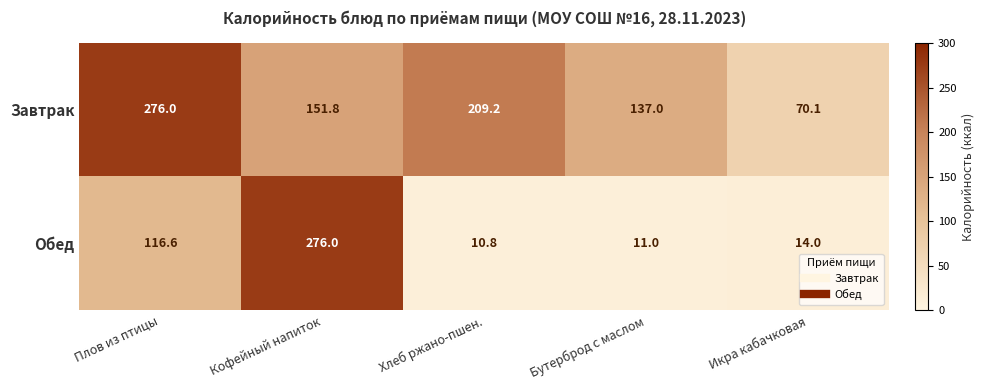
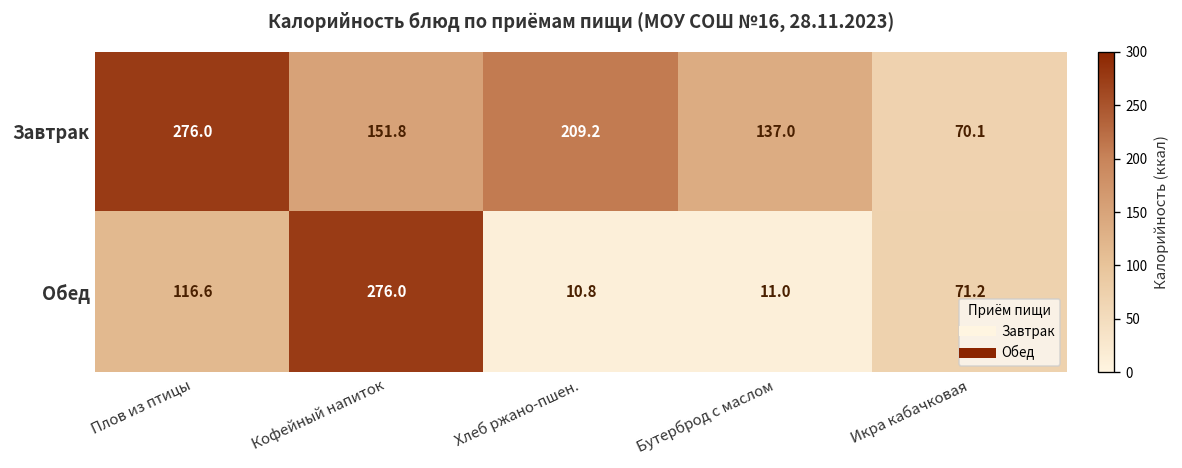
  {
    "Завтрак": {
      "Плов из птицы": 276.0,
      "Кофейный напиток": 151.8,
      "Хлеб ржано-пшен.": 209.2,
      "Бутерброд с маслом": 137.0,
      "Икра кабачковая": 70.1
    },
    "Обед": {
      "Плов из птицы": 116.6,
      "Кофейный напиток": 276.0,
      "Хлеб ржано-пшен.": 10.8,
      "Бутерброд с маслом": 11.0,
-     "Икра кабачковая": 14.0
+     "Икра кабачковая": 71.2
    }
  }
